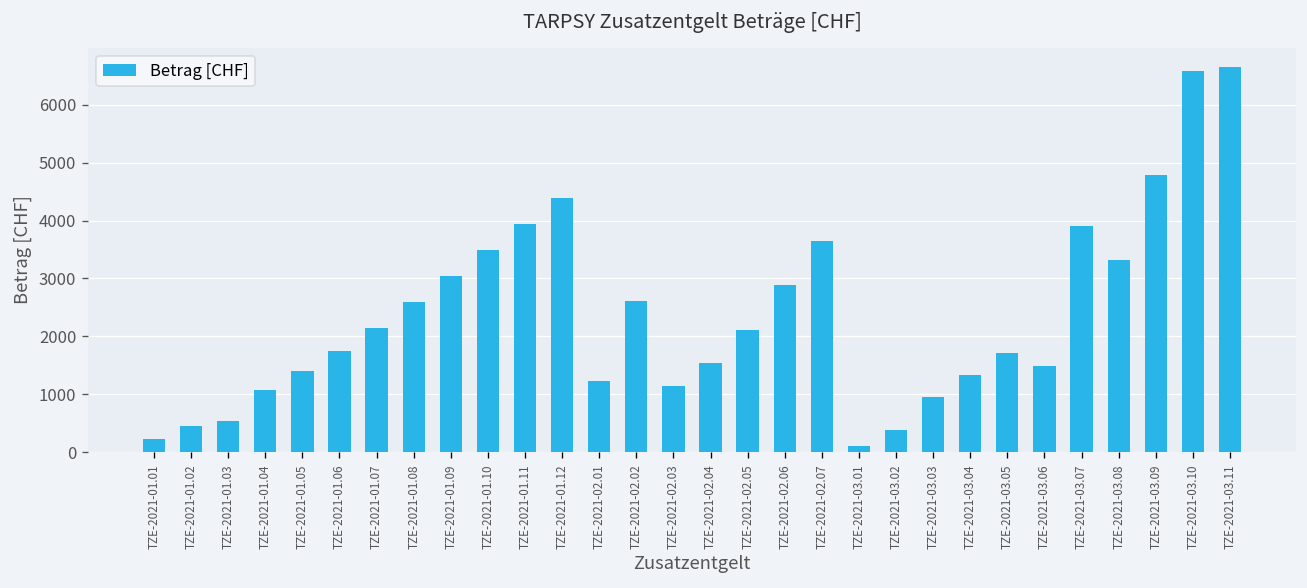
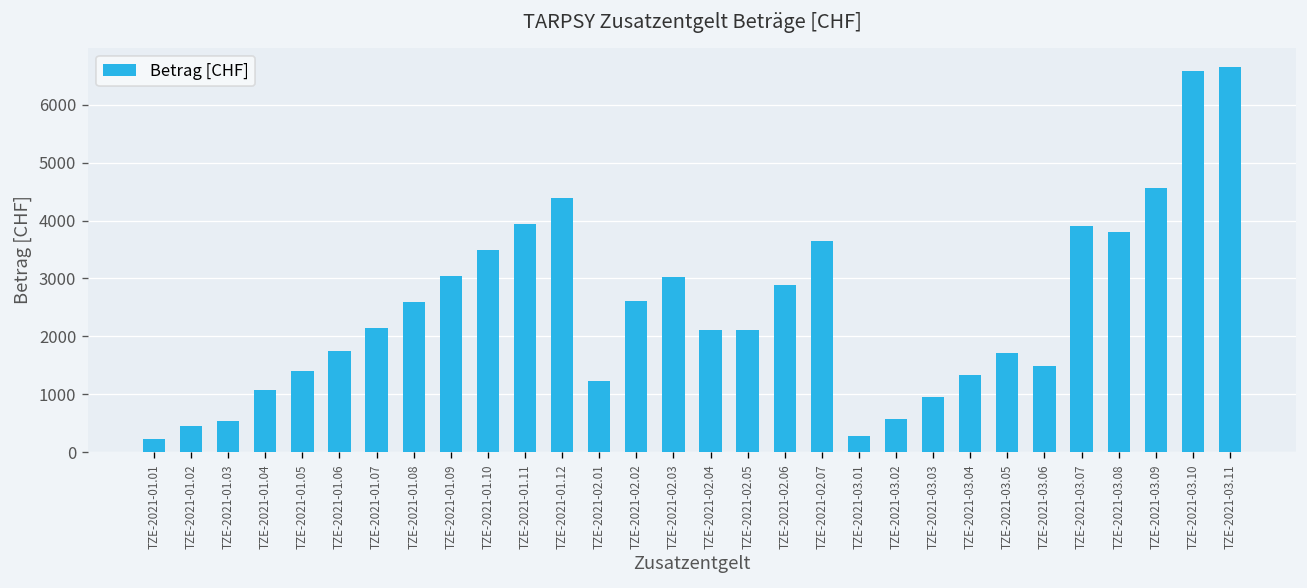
  {
    "TZE-2021-01.01": 200,
    "TZE-2021-01.02": 500,
    "TZE-2021-01.03": 500,
    "TZE-2021-01.04": 1100,
    "TZE-2021-01.05": 1400,
    "TZE-2021-01.06": 1700,
    "TZE-2021-01.07": 2100,
    "TZE-2021-01.08": 2600,
    "TZE-2021-01.09": 3000,
    "TZE-2021-01.10": 3500,
    "TZE-2021-01.11": 3900,
    "TZE-2021-01.12": 4400,
    "TZE-2021-02.01": 1200,
    "TZE-2021-02.02": 2600,
-   "TZE-2021-02.03": 1200,
-   "TZE-2021-02.04": 1500,
+   "TZE-2021-02.03": 3000,
+   "TZE-2021-02.04": 2100,
    "TZE-2021-02.05": 2100,
    "TZE-2021-02.06": 2900,
    "TZE-2021-02.07": 3600,
-   "TZE-2021-03.01": 100,
-   "TZE-2021-03.02": 400,
+   "TZE-2021-03.01": 300,
+   "TZE-2021-03.02": 600,
    "TZE-2021-03.03": 1000,
    "TZE-2021-03.04": 1300,
    "TZE-2021-03.05": 1700,
    "TZE-2021-03.06": 1500,
    "TZE-2021-03.07": 3900,
-   "TZE-2021-03.08": 3300,
-   "TZE-2021-03.09": 4800,
+   "TZE-2021-03.08": 3800,
+   "TZE-2021-03.09": 4600,
    "TZE-2021-03.10": 6600,
    "TZE-2021-03.11": 6700
  }
